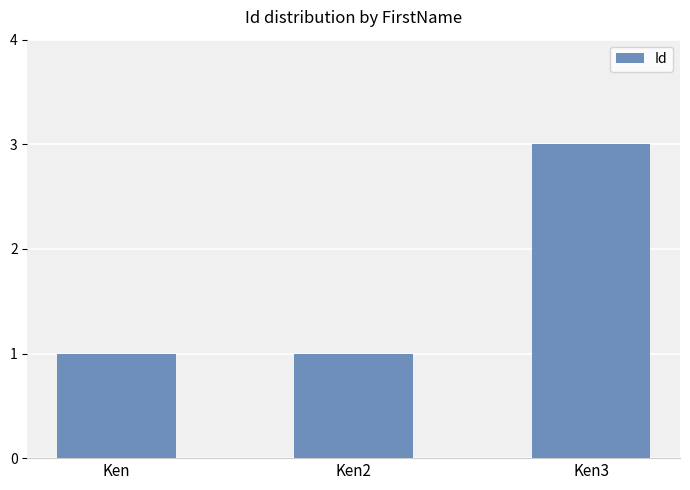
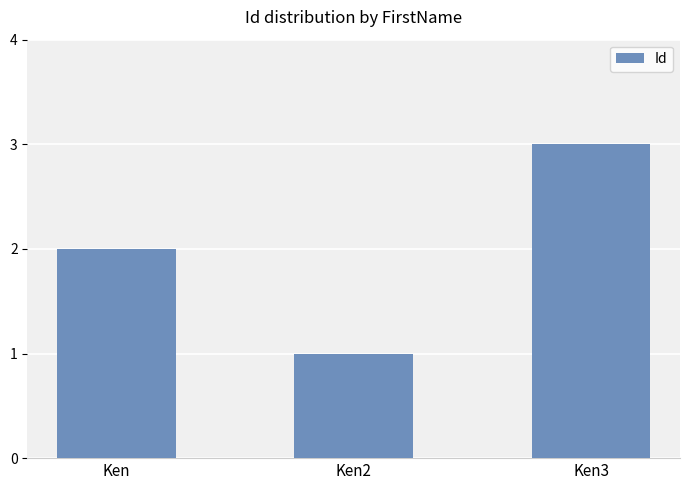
  {
-   "Ken": 1,
+   "Ken": 2,
    "Ken2": 1,
    "Ken3": 3
  }
